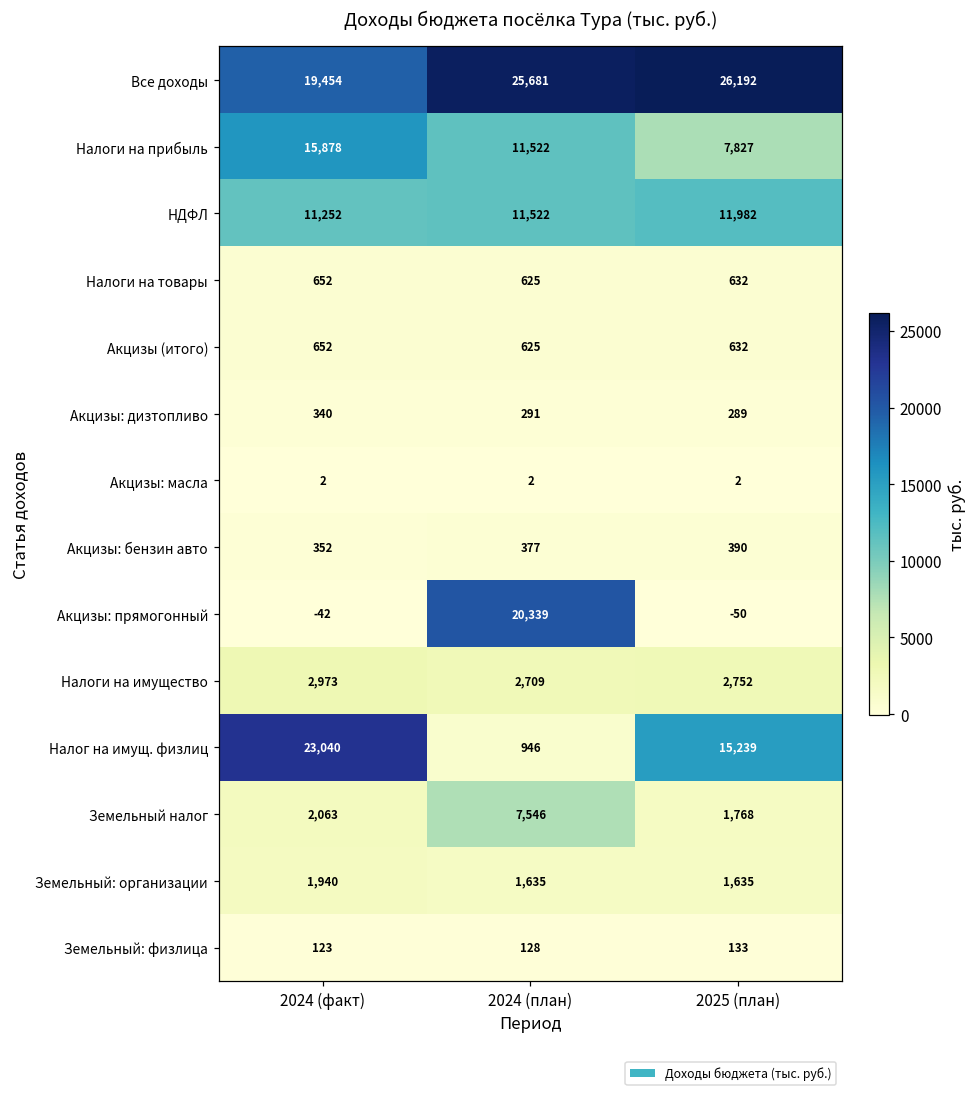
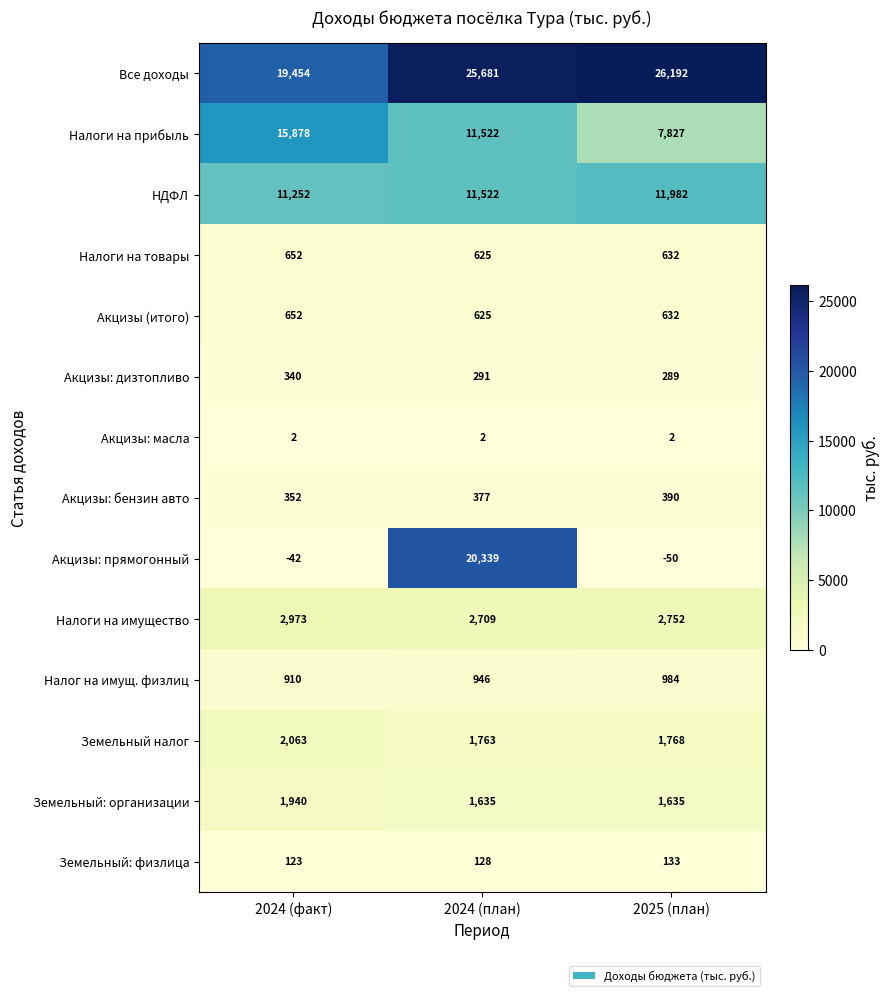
  {
    "Все доходы": {
      "2024 (факт)": "19,454",
      "2024 (план)": "25,681",
      "2025 (план)": "26,192"
    },
    "Налоги на прибыль": {
      "2024 (факт)": "15,878",
      "2024 (план)": "11,522",
      "2025 (план)": "7,827"
    },
    "НДФЛ": {
      "2024 (факт)": "11,252",
      "2024 (план)": "11,522",
      "2025 (план)": "11,982"
    },
    "Налоги на товары": {
      "2024 (факт)": "652",
      "2024 (план)": "625",
      "2025 (план)": "632"
    },
    "Акцизы (итого)": {
      "2024 (факт)": "652",
      "2024 (план)": "625",
      "2025 (план)": "632"
    },
    "Акцизы: дизтопливо": {
      "2024 (факт)": "340",
      "2024 (план)": "291",
      "2025 (план)": "289"
    },
    "Акцизы: масла": {
      "2024 (факт)": "2",
      "2024 (план)": "2",
      "2025 (план)": "2"
    },
    "Акцизы: бензин авто": {
      "2024 (факт)": "352",
      "2024 (план)": "377",
      "2025 (план)": "390"
    },
    "Акцизы: прямогонный": {
      "2024 (факт)": "-42",
      "2024 (план)": "20,339",
      "2025 (план)": "-50"
    },
    "Налоги на имущество": {
      "2024 (факт)": "2,973",
      "2024 (план)": "2,709",
      "2025 (план)": "2,752"
    },
    "Налог на имущ. физлиц": {
-     "2024 (факт)": "23,040",
+     "2024 (факт)": "910",
      "2024 (план)": "946",
-     "2025 (план)": "15,239"
+     "2025 (план)": "984"
    },
    "Земельный налог": {
      "2024 (факт)": "2,063",
-     "2024 (план)": "7,546",
+     "2024 (план)": "1,763",
      "2025 (план)": "1,768"
    },
    "Земельный: организации": {
      "2024 (факт)": "1,940",
      "2024 (план)": "1,635",
      "2025 (план)": "1,635"
    },
    "Земельный: физлица": {
      "2024 (факт)": "123",
      "2024 (план)": "128",
      "2025 (план)": "133"
    }
  }
